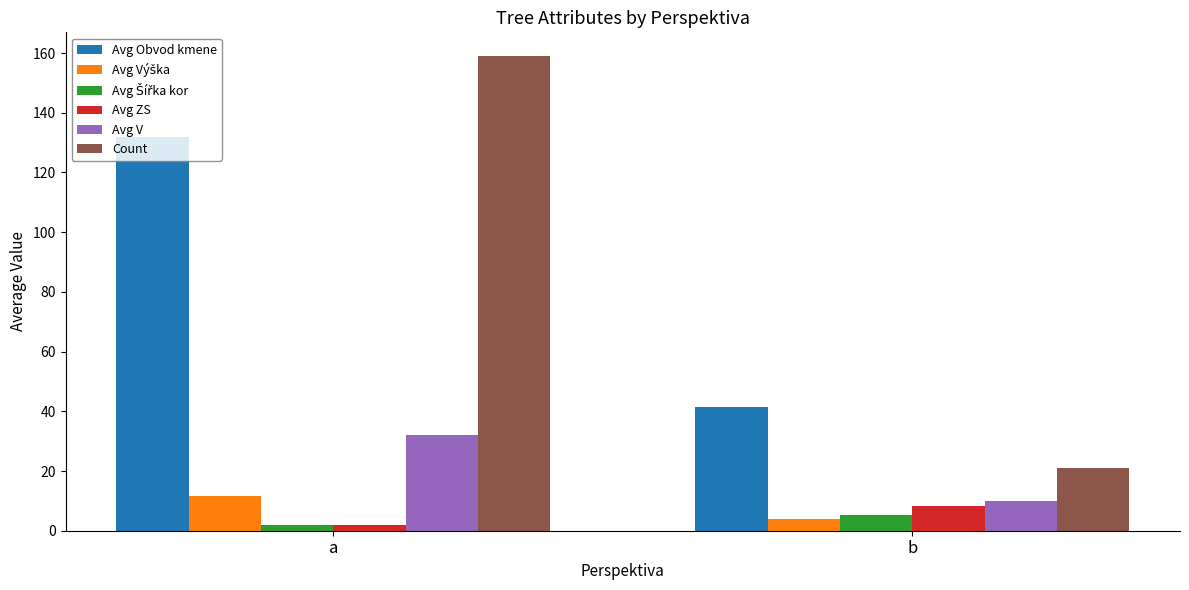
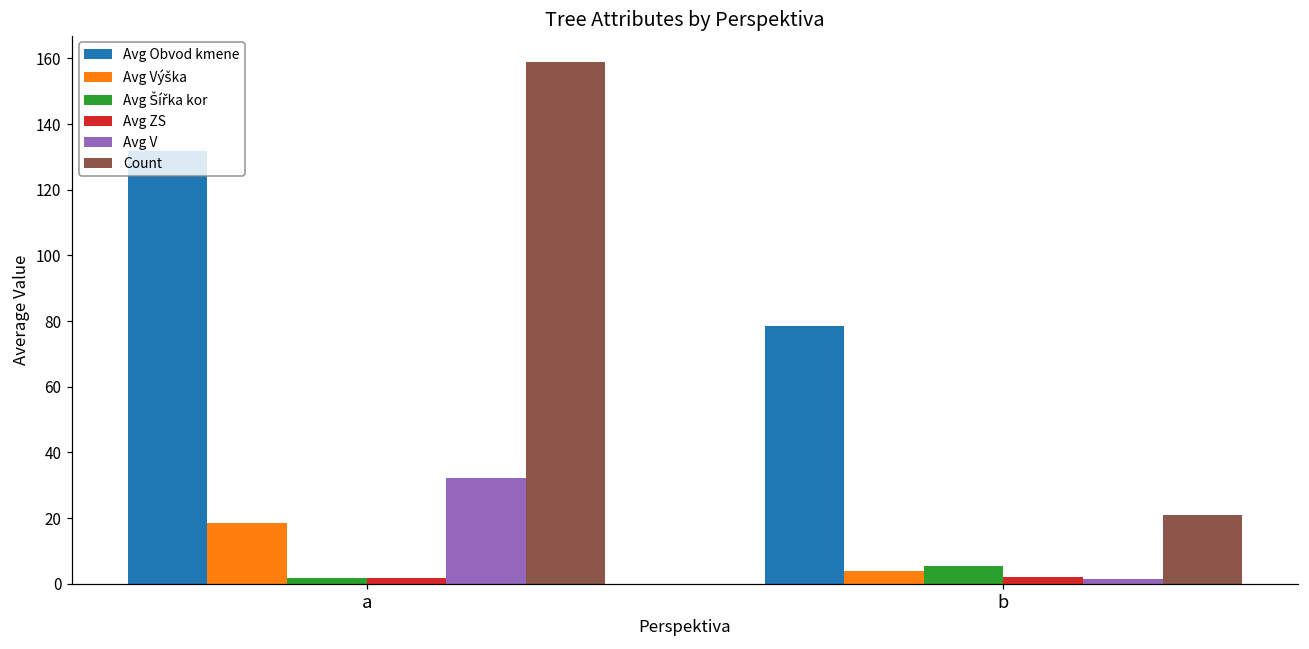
  {
    "Avg Obvod kmene": {
-     "b": 42
+     "b": 79
    },
    "Avg Výška": {
-     "a": 12,
+     "a": 18,
      "b": 4
    },
    "Avg Šířka kor": {
      "a": 2,
      "b": 5
    },
    "Avg ZS": {
      "a": 2,
-     "b": 8
+     "b": 2
    },
    "Avg V": {
      "a": 32,
-     "b": 10
+     "b": 1
    },
    "Count": {
      "a": 159,
      "b": 21
    }
  }
